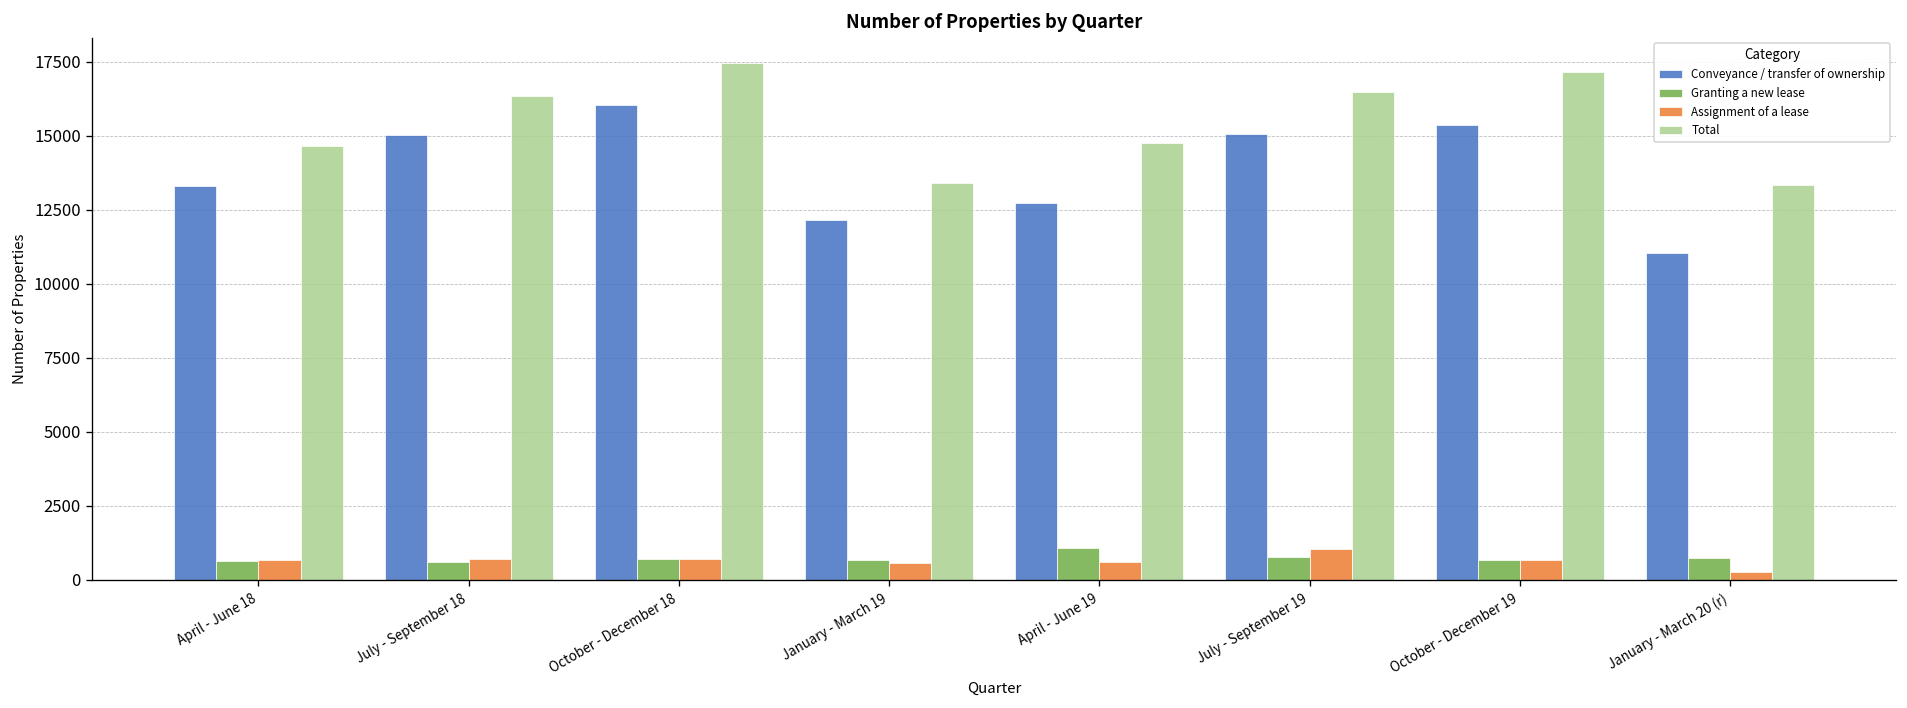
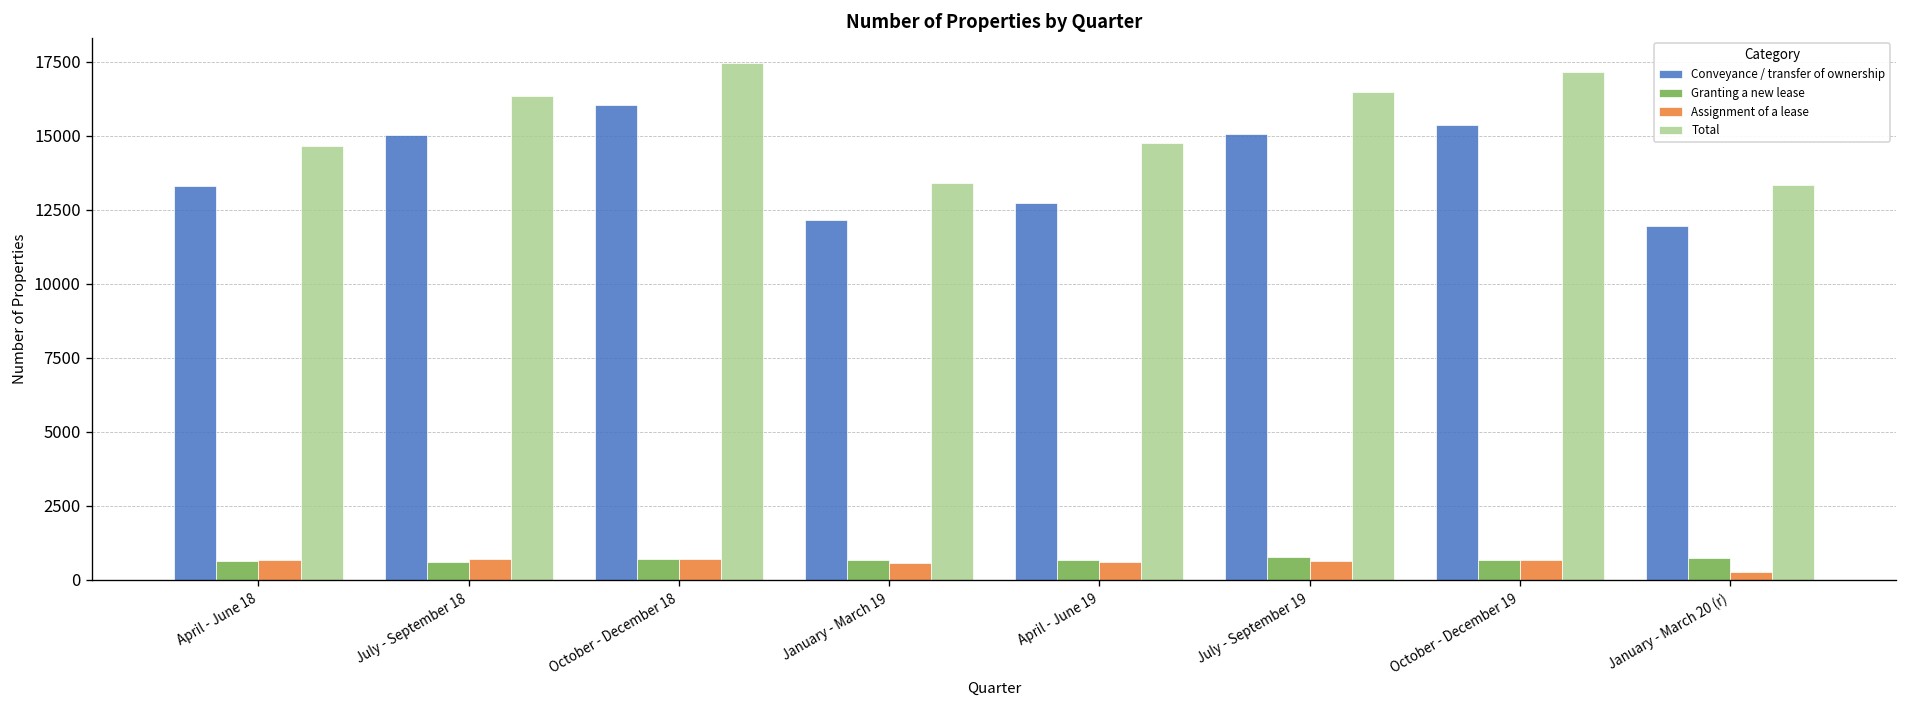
  {
    "Conveyance / transfer of ownership": {
      "April - June 18": 13300,
      "July - September 18": 15000,
      "October - December 18": 16000,
      "January - March 19": 12200,
      "April - June 19": 12700,
      "July - September 19": 15100,
      "October - December 19": 15400,
-     "January - March 20 (r)": 11100
+     "January - March 20 (r)": 12000
    },
    "Granting a new lease": {
      "April - June 18": 700,
      "July - September 18": 600,
      "October - December 18": 700,
      "January - March 19": 700,
-     "April - June 19": 1100,
+     "April - June 19": 700,
      "July - September 19": 800,
      "October - December 19": 700,
      "January - March 20 (r)": 800
    },
    "Assignment of a lease": {
      "April - June 18": 700,
      "July - September 18": 700,
      "October - December 18": 700,
      "January - March 19": 600,
      "April - June 19": 600,
-     "July - September 19": 1000,
+     "July - September 19": 600,
      "October - December 19": 700,
      "January - March 20 (r)": 300
    },
    "Total": {
      "April - June 18": 14700,
      "July - September 18": 16300,
      "October - December 18": 17500,
      "January - March 19": 13400,
      "April - June 19": 14800,
      "July - September 19": 16500,
      "October - December 19": 17100,
      "January - March 20 (r)": 13300
    }
  }
